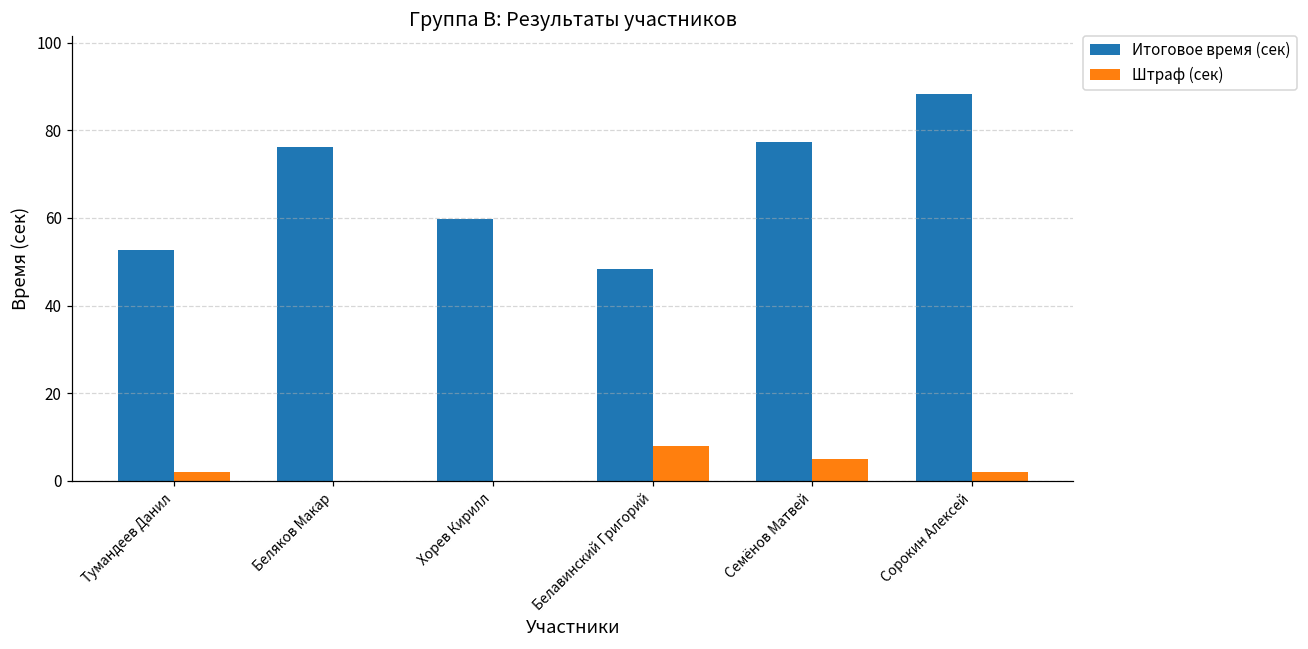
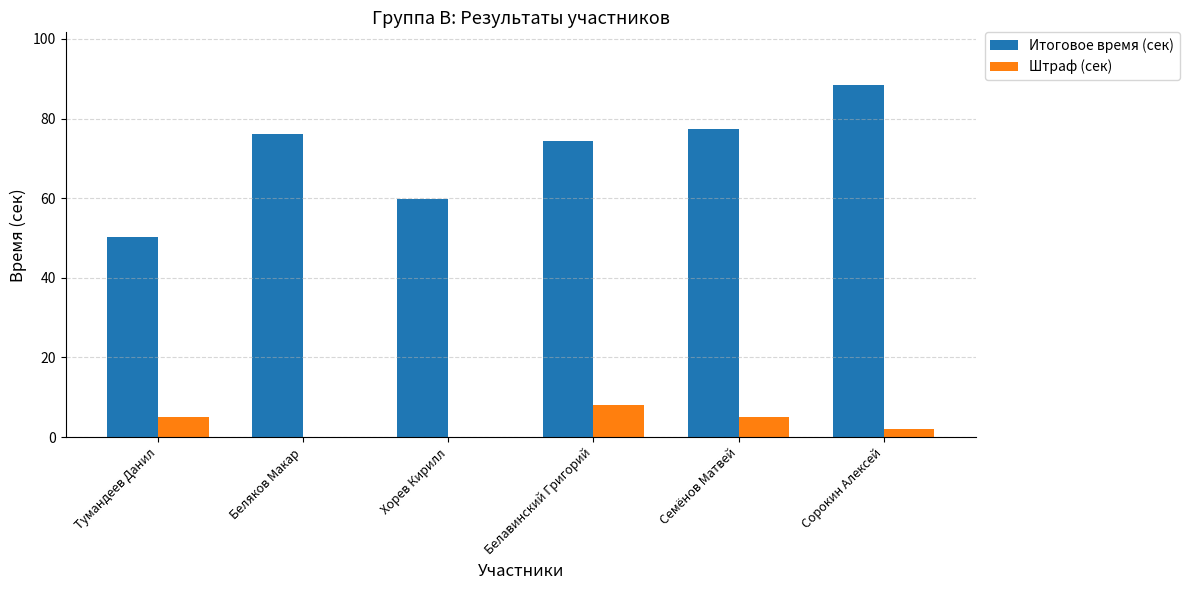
  {
    "Итоговое время (сек)": {
-     "Тумандеев Данил": 53,
+     "Тумандеев Данил": 50,
      "Беляков Макар": 76,
      "Хорев Кирилл": 60,
-     "Белавинский Григорий": 48,
+     "Белавинский Григорий": 74,
      "Семёнов Матвей": 77,
      "Сорокин Алексей": 88
    },
    "Штраф (сек)": {
-     "Тумандеев Данил": 2,
+     "Тумандеев Данил": 5,
      "Беляков Макар": 0,
      "Хорев Кирилл": 0,
      "Белавинский Григорий": 8,
      "Семёнов Матвей": 5,
      "Сорокин Алексей": 2
    }
  }
